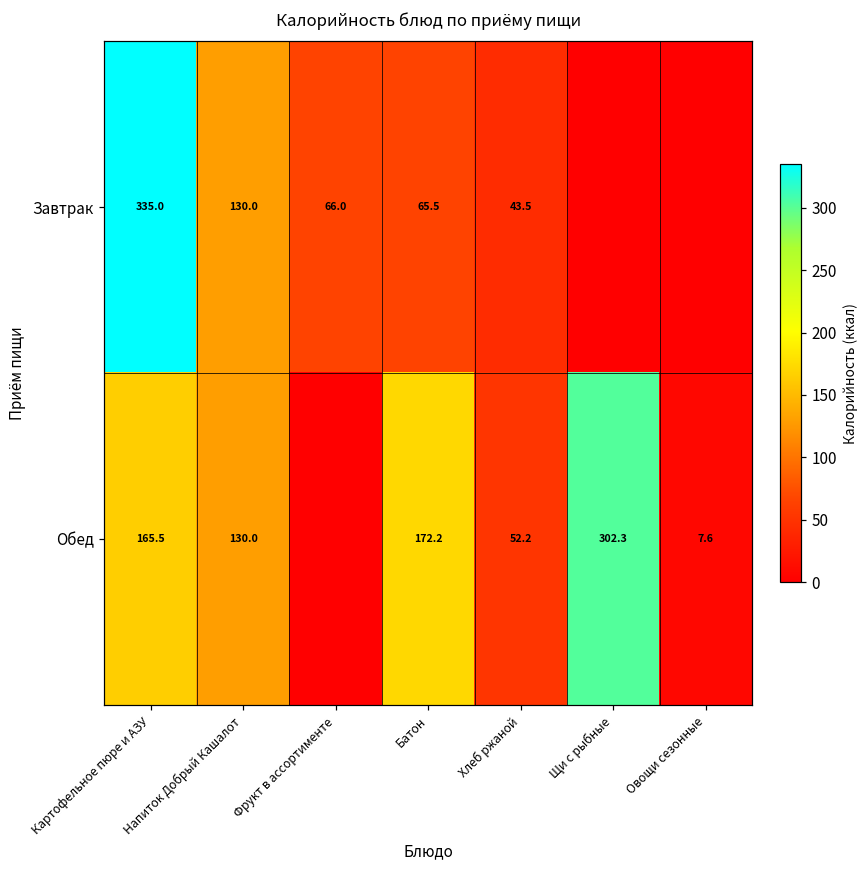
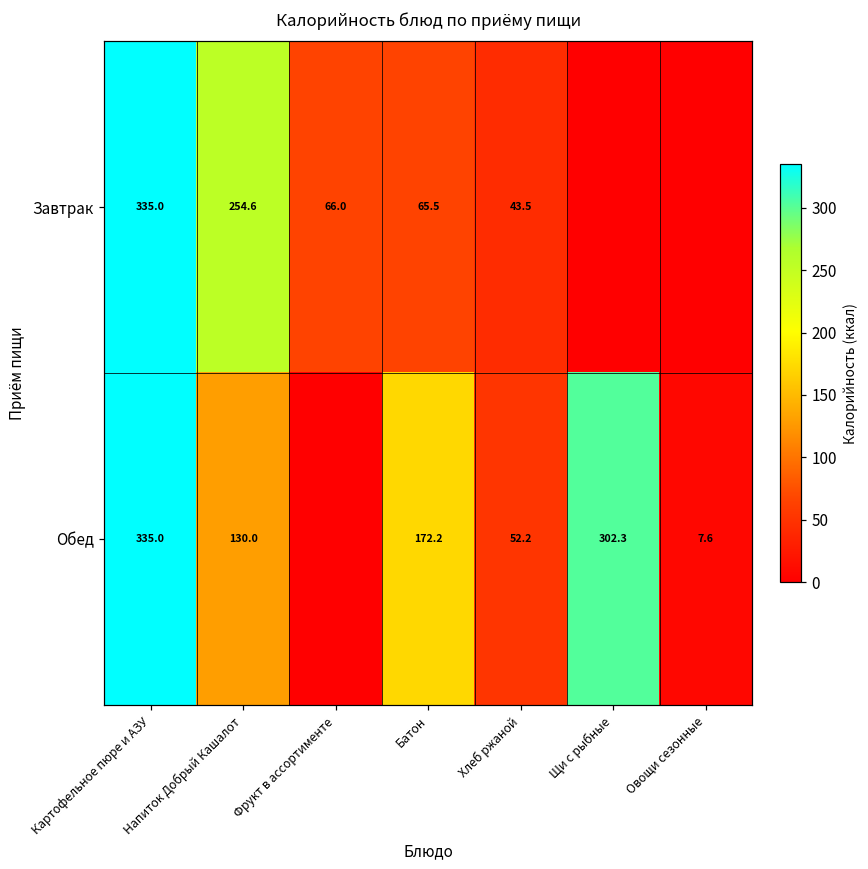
  {
    "Завтрак": {
      "Картофельное пюре и АЗУ": 335.0,
-     "Напиток Добрый Кашалот": 130.0,
+     "Напиток Добрый Кашалот": 254.6,
      "Фрукт в ассортименте": 66.0,
      "Батон": 65.5,
      "Хлеб ржаной": 43.5
    },
    "Обед": {
-     "Картофельное пюре и АЗУ": 165.5,
+     "Картофельное пюре и АЗУ": 335.0,
      "Напиток Добрый Кашалот": 130.0,
      "Батон": 172.2,
      "Хлеб ржаной": 52.2,
      "Щи с рыбные": 302.3,
      "Овощи сезонные": 7.6
    }
  }
